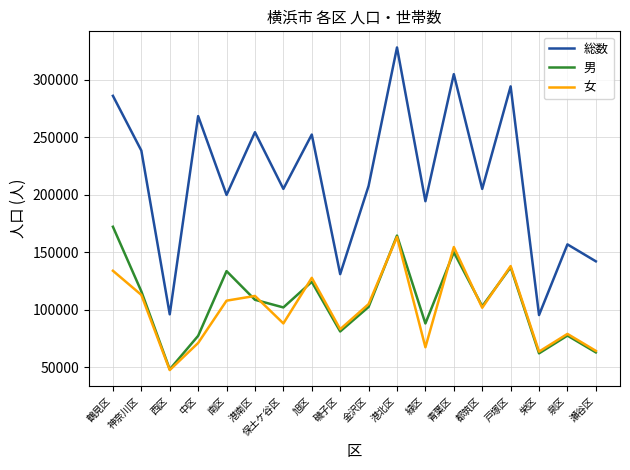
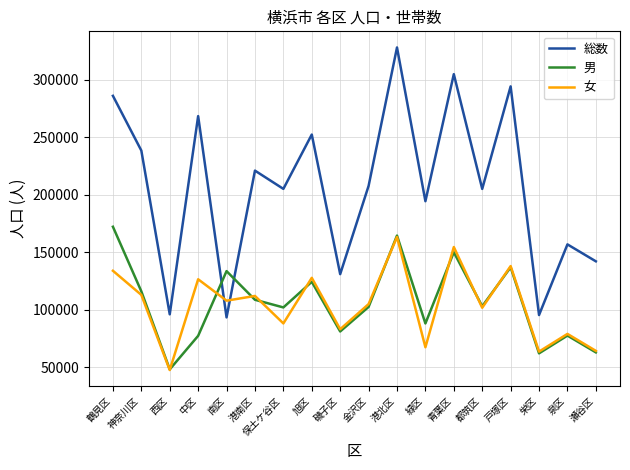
  {
    "総数": {
      "鶴見区": 286000,
      "神奈川区": 238000,
      "西区": 96000,
      "中区": 268000,
-     "南区": 200000,
-     "港南区": 254000,
+     "南区": 93000,
+     "港南区": 221000,
      "保土ケ谷区": 205000,
      "旭区": 252000,
      "磯子区": 131000,
      "金沢区": 208000,
      "港北区": 328000,
      "緑区": 194000,
      "青葉区": 305000,
      "都筑区": 205000,
      "戸塚区": 294000,
      "栄区": 96000,
      "泉区": 157000,
      "瀬谷区": 142000
    },
    "男": {
      "鶴見区": 172000,
      "神奈川区": 116000,
      "中区": 77000,
      "南区": 134000,
      "港南区": 109000,
      "保土ケ谷区": 102000,
      "旭区": 124000,
      "金沢区": 103000,
      "緑区": 88000,
      "青葉区": 150000
    },
    "女": {
      "鶴見区": 134000,
      "神奈川区": 113000,
-     "中区": 71000,
+     "中区": 127000,
      "南区": 108000,
      "港南区": 112000,
      "保土ケ谷区": 88000,
      "旭区": 128000,
      "金沢区": 105000,
      "緑区": 68000,
      "青葉区": 155000
    }
  }
